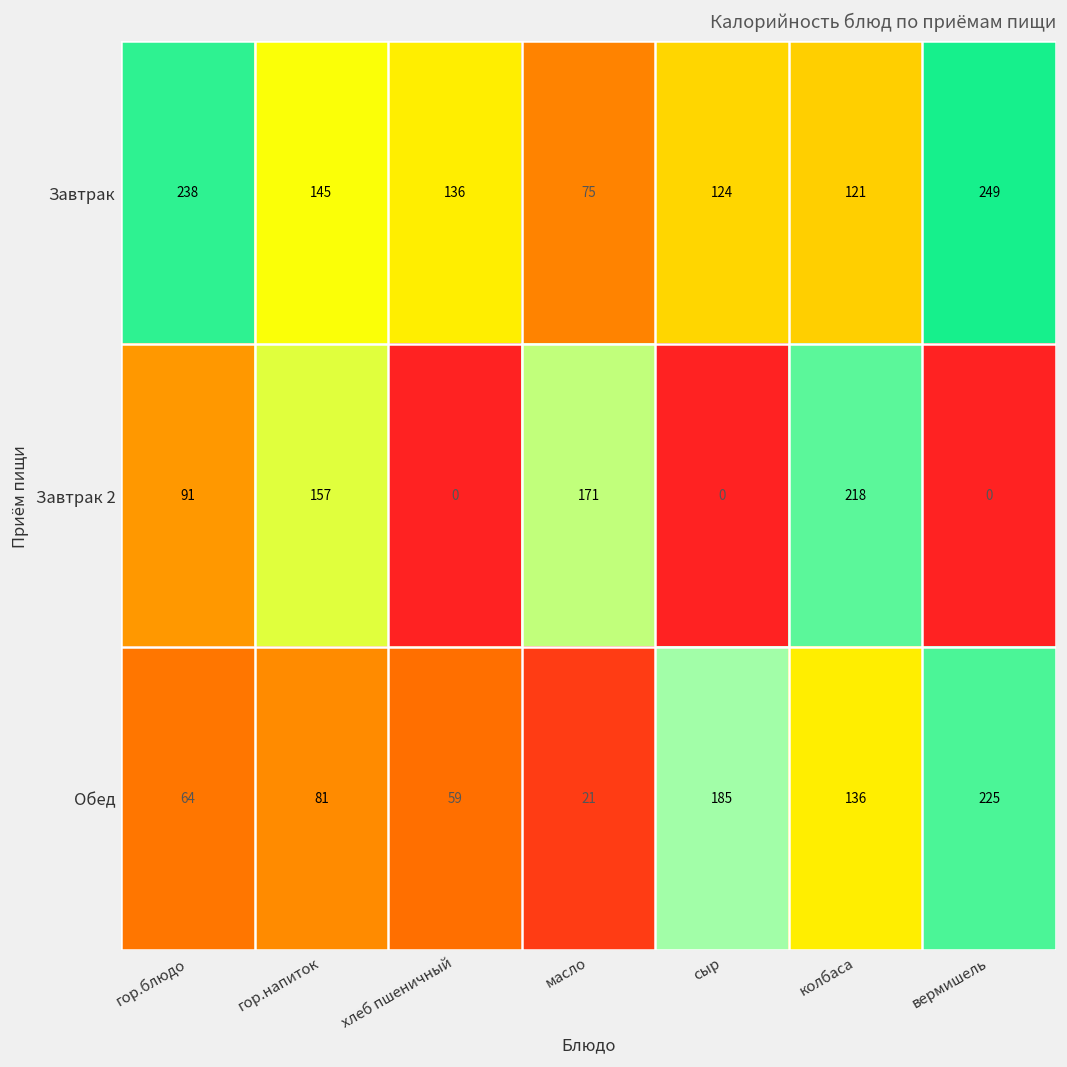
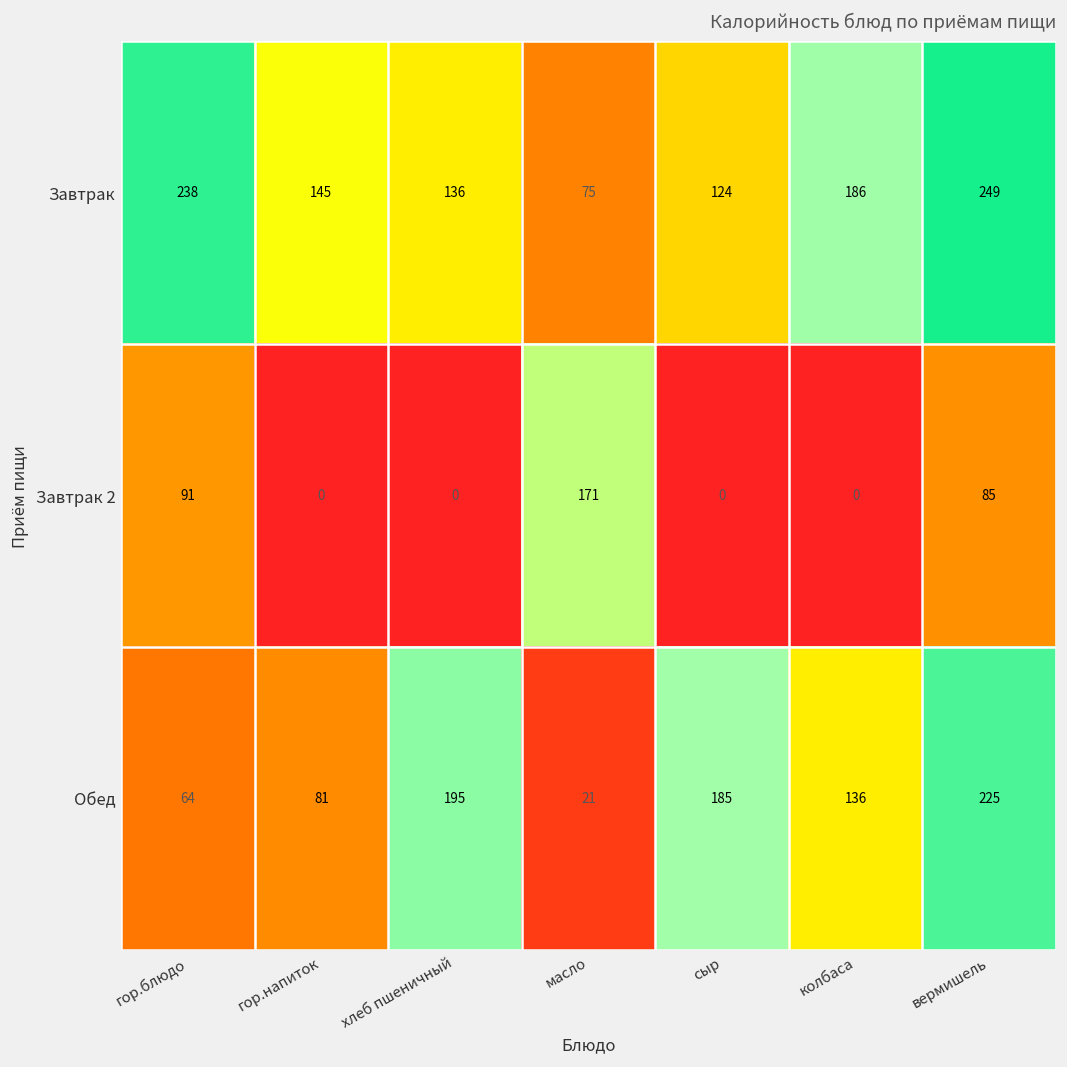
  {
    "Завтрак": {
      "гор.блюдо": 238,
      "гор.напиток": 145,
      "хлеб пшеничный": 136,
      "масло": 75,
      "сыр": 124,
-     "колбаса": 121,
+     "колбаса": 186,
      "вермишель": 249
    },
    "Завтрак 2": {
      "гор.блюдо": 91,
-     "гор.напиток": 157,
+     "гор.напиток": 0,
      "хлеб пшеничный": 0,
      "масло": 171,
      "сыр": 0,
-     "колбаса": 218,
-     "вермишель": 0
+     "колбаса": 0,
+     "вермишель": 85
    },
    "Обед": {
      "гор.блюдо": 64,
      "гор.напиток": 81,
-     "хлеб пшеничный": 59,
+     "хлеб пшеничный": 195,
      "масло": 21,
      "сыр": 185,
      "колбаса": 136,
      "вермишель": 225
    }
  }
